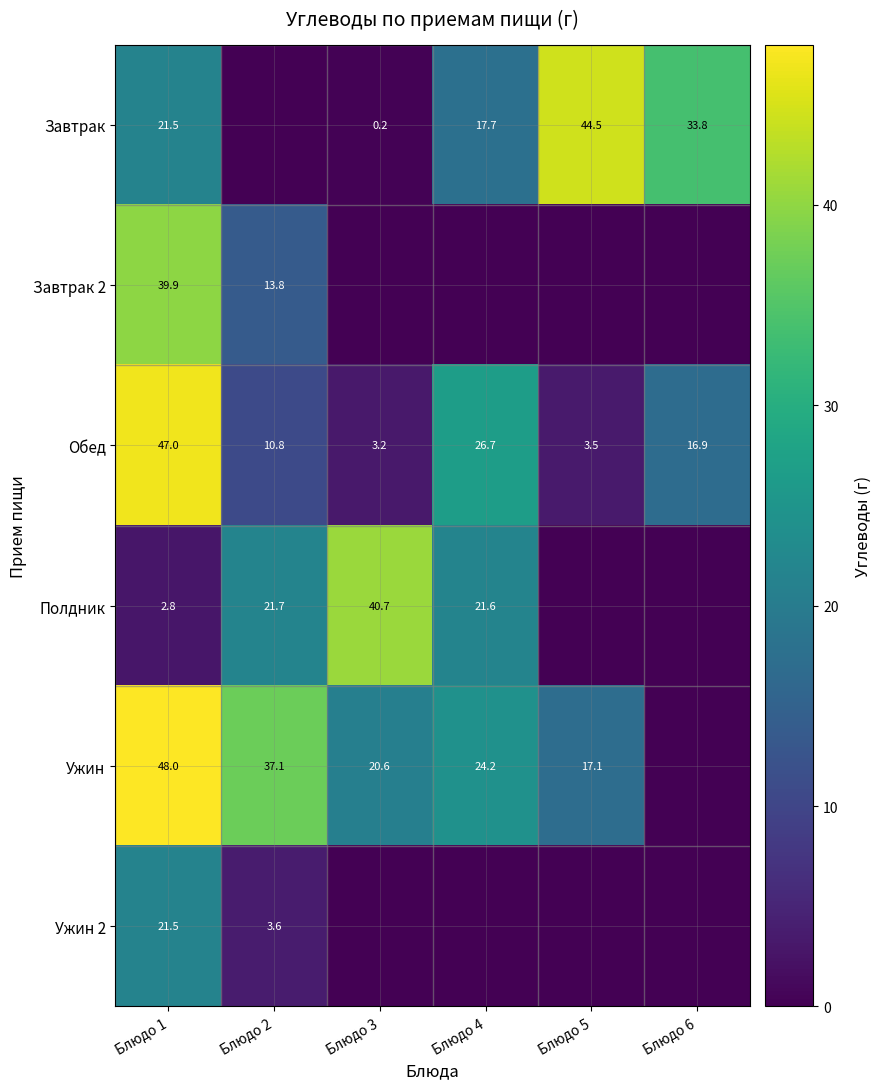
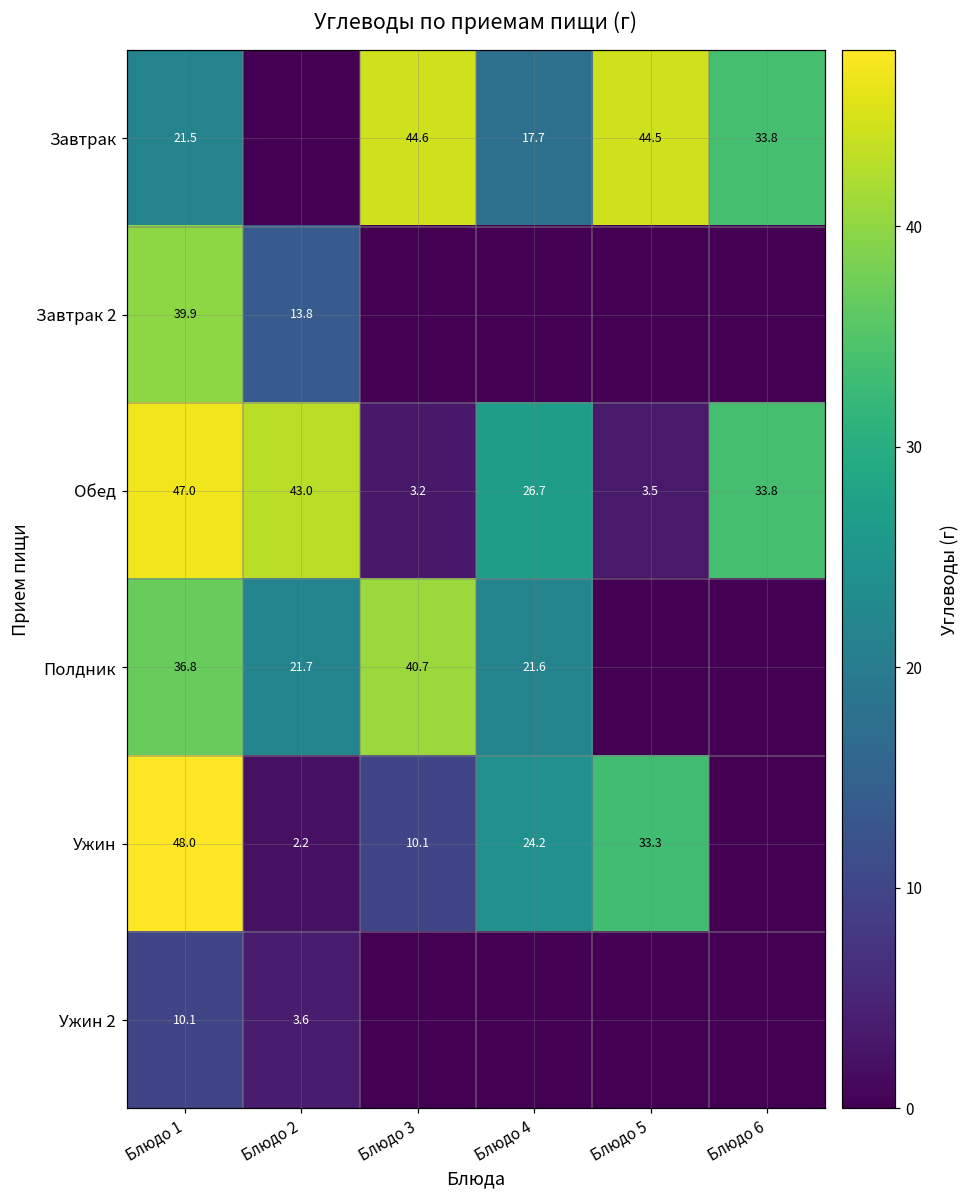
  {
    "Завтрак": {
      "Блюдо 1": 21.5,
-     "Блюдо 3": 0.2,
+     "Блюдо 3": 44.6,
      "Блюдо 4": 17.7,
      "Блюдо 5": 44.5,
      "Блюдо 6": 33.8
    },
    "Завтрак 2": {
      "Блюдо 1": 39.9,
      "Блюдо 2": 13.8
    },
    "Обед": {
      "Блюдо 1": 47.0,
-     "Блюдо 2": 10.8,
+     "Блюдо 2": 43.0,
      "Блюдо 3": 3.2,
      "Блюдо 4": 26.7,
      "Блюдо 5": 3.5,
-     "Блюдо 6": 16.9
+     "Блюдо 6": 33.8
    },
    "Полдник": {
-     "Блюдо 1": 2.8,
+     "Блюдо 1": 36.8,
      "Блюдо 2": 21.7,
      "Блюдо 3": 40.7,
      "Блюдо 4": 21.6
    },
    "Ужин": {
      "Блюдо 1": 48.0,
-     "Блюдо 2": 37.1,
-     "Блюдо 3": 20.6,
+     "Блюдо 2": 2.2,
+     "Блюдо 3": 10.1,
      "Блюдо 4": 24.2,
-     "Блюдо 5": 17.1
+     "Блюдо 5": 33.3
    },
    "Ужин 2": {
-     "Блюдо 1": 21.5,
+     "Блюдо 1": 10.1,
      "Блюдо 2": 3.6
    }
  }
